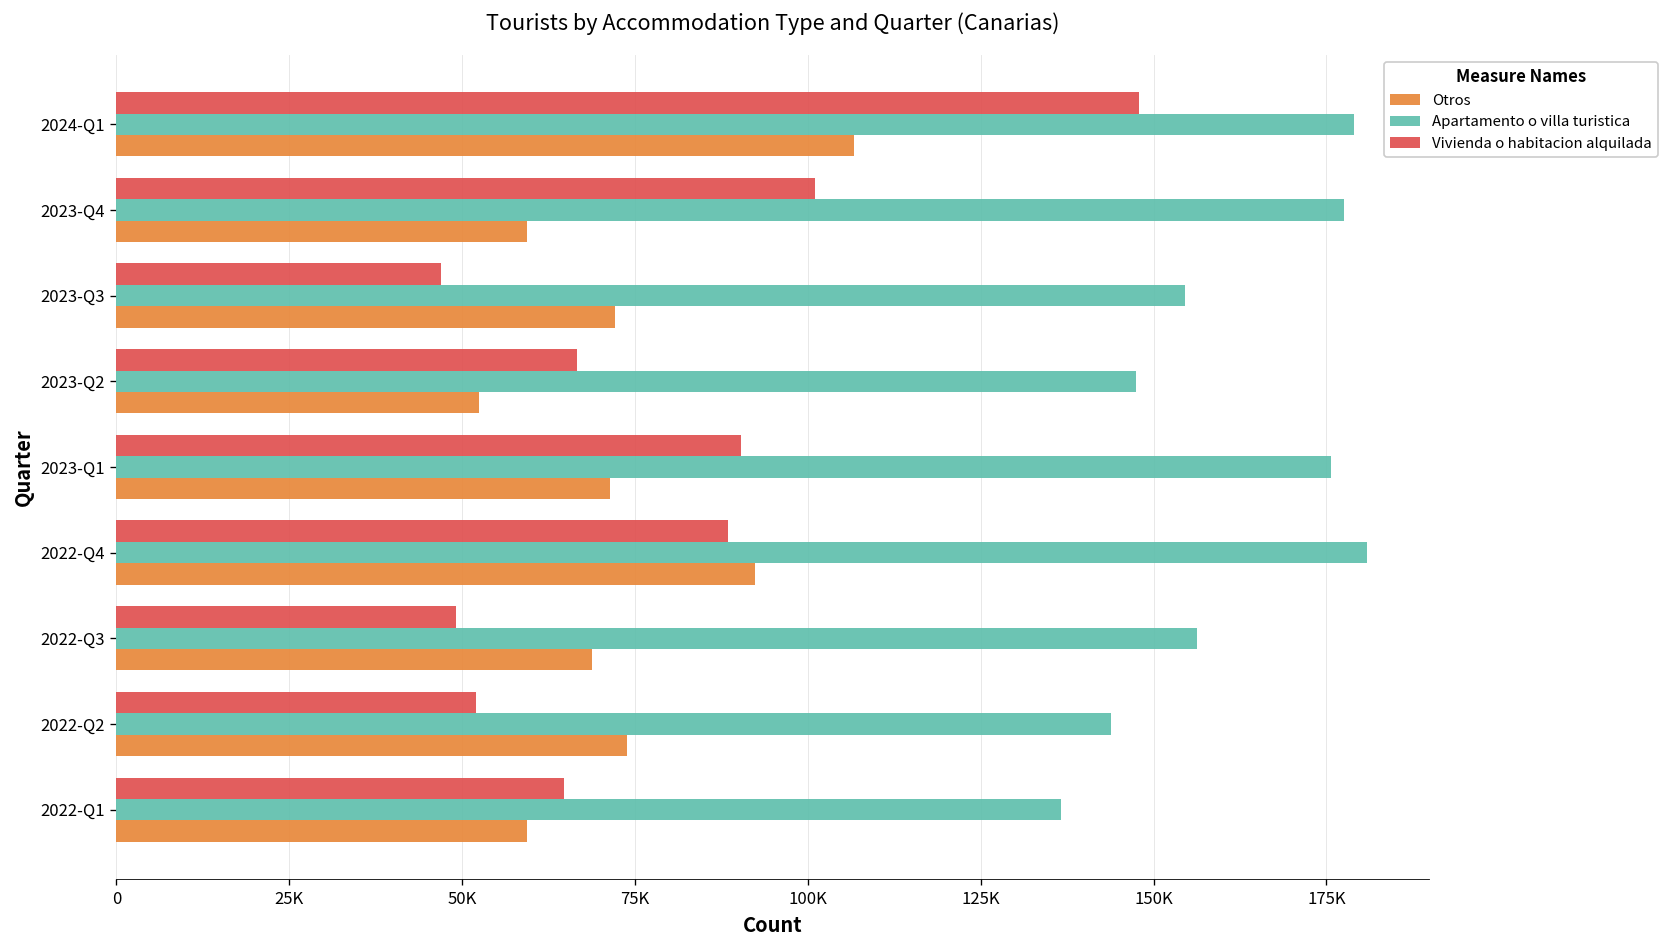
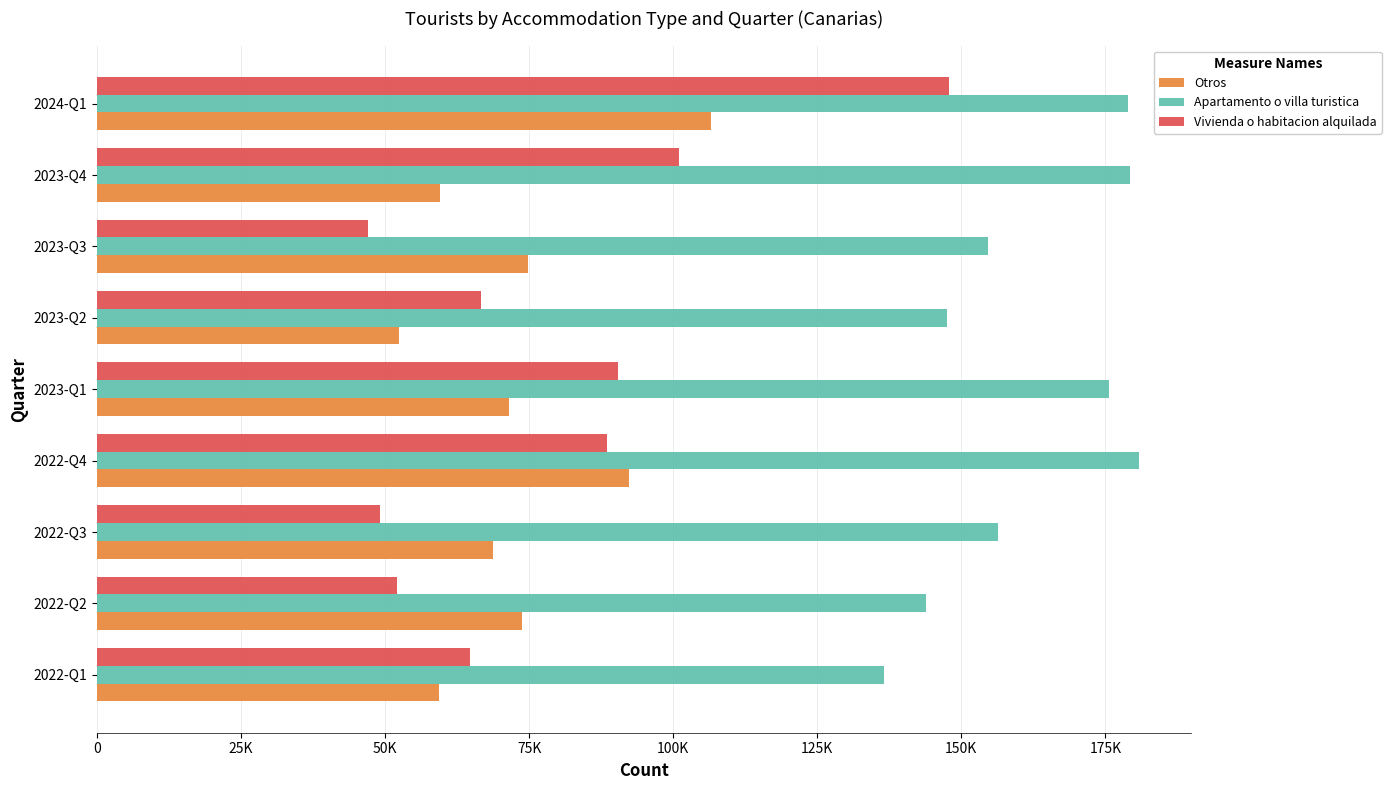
  {
    "Otros": {
      "2024-Q1": 107000,
      "2023-Q4": 59000,
-     "2023-Q3": 72000,
+     "2023-Q3": 75000,
      "2023-Q2": 52000,
      "2023-Q1": 71000,
      "2022-Q4": 92000,
      "2022-Q3": 69000,
      "2022-Q2": 74000,
      "2022-Q1": 59000
    },
    "Apartamento o villa turistica": {
      "2024-Q1": 179000,
-     "2023-Q4": 177000,
+     "2023-Q4": 179000,
      "2023-Q3": 155000,
      "2023-Q2": 147000,
      "2023-Q1": 176000,
      "2022-Q4": 181000,
      "2022-Q3": 156000,
      "2022-Q2": 144000,
      "2022-Q1": 137000
    },
    "Vivienda o habitacion alquilada": {
      "2024-Q1": 148000,
      "2023-Q4": 101000,
      "2023-Q3": 47000,
      "2023-Q2": 67000,
      "2023-Q1": 90000,
      "2022-Q4": 88000,
      "2022-Q3": 49000,
      "2022-Q2": 52000,
      "2022-Q1": 65000
    }
  }
